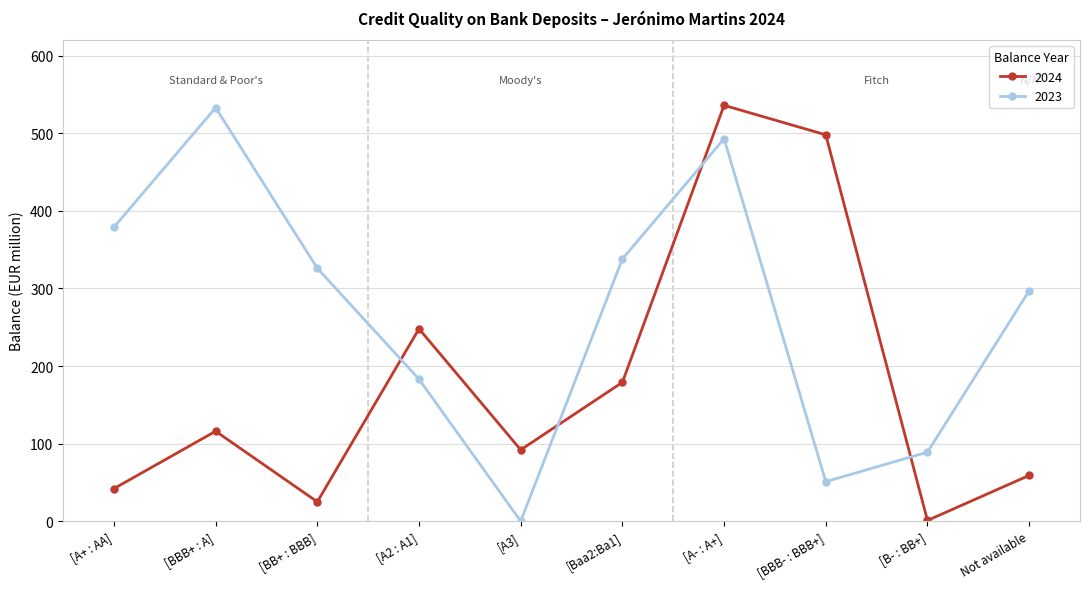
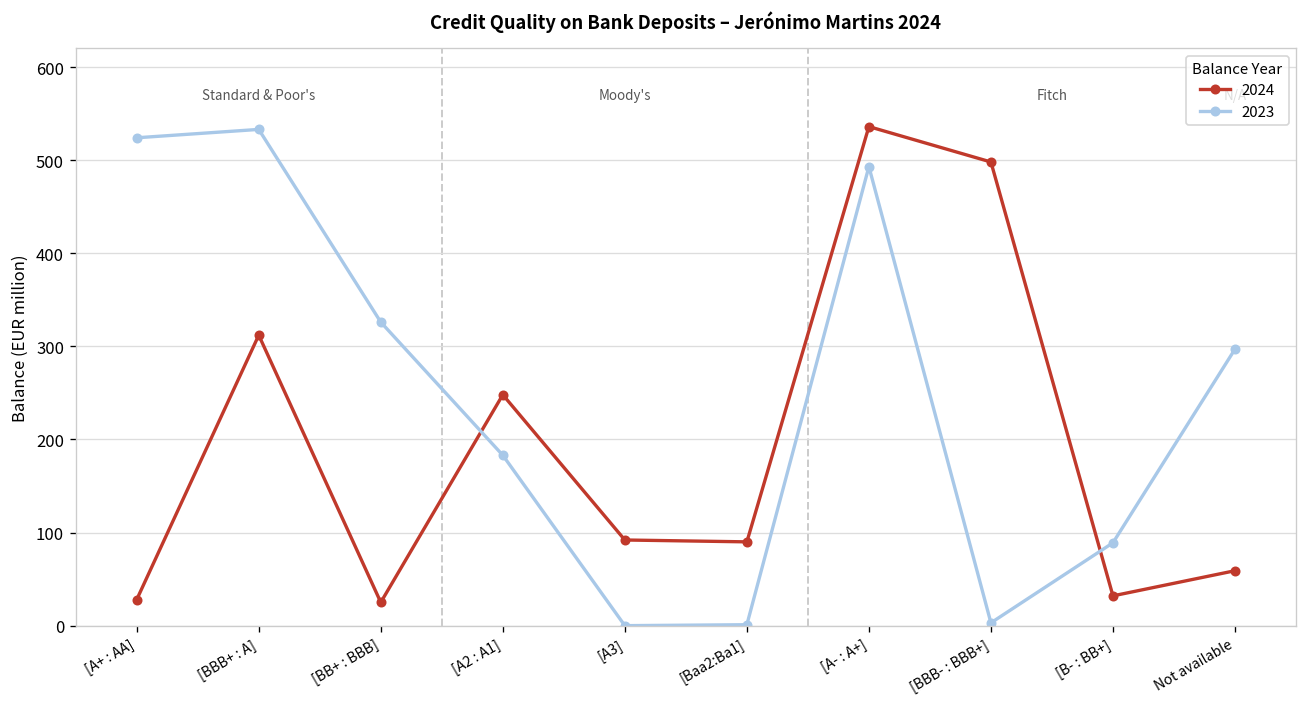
  {
    "2024": {
-     "[A+ : AA]": 40,
-     "[BBB+ : A]": 120,
+     "[A+ : AA]": 30,
+     "[BBB+ : A]": 310,
      "[BB+ : BBB]": 30,
      "[A2 : A1]": 250,
      "[A3]": 90,
-     "[Baa2:Ba1]": 180,
+     "[Baa2:Ba1]": 90,
      "[A- : A+]": 540,
      "[BBB- : BBB+]": 500,
-     "[B- : BB+]": 0,
+     "[B- : BB+]": 30,
      "Not available": 60
    },
    "2023": {
-     "[A+ : AA]": 380,
+     "[A+ : AA]": 520,
      "[BBB+ : A]": 530,
      "[BB+ : BBB]": 330,
      "[A2 : A1]": 180,
      "[A3]": 0,
-     "[Baa2:Ba1]": 340,
+     "[Baa2:Ba1]": 0,
      "[A- : A+]": 490,
-     "[BBB- : BBB+]": 50,
+     "[BBB- : BBB+]": 0,
      "[B- : BB+]": 90,
      "Not available": 300
    }
  }
